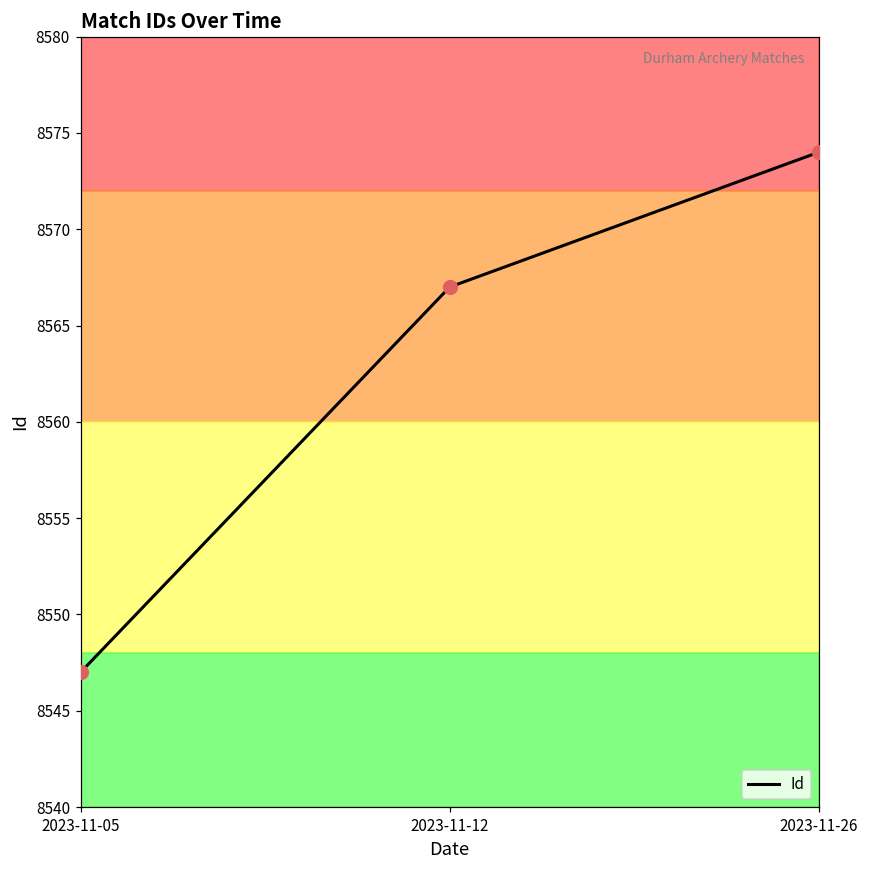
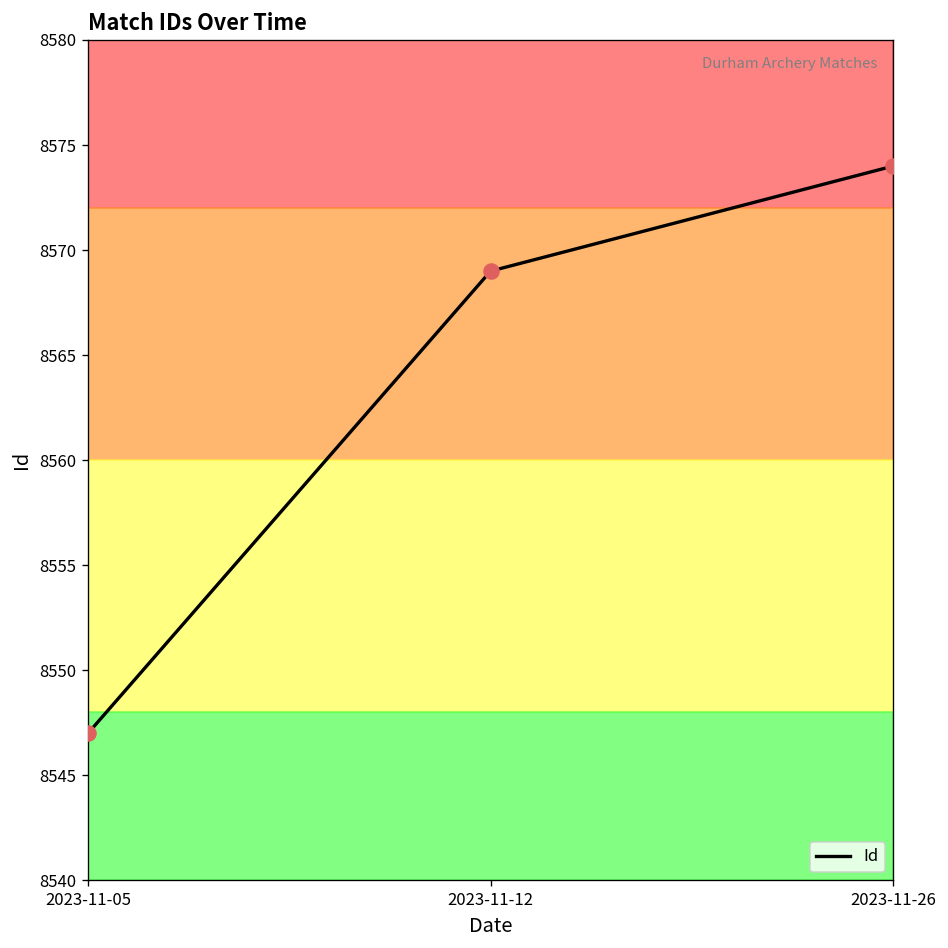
  {
    "2023-11-05": 8547,
-   "2023-11-12": 8567,
+   "2023-11-12": 8569,
    "2023-11-26": 8574
  }
